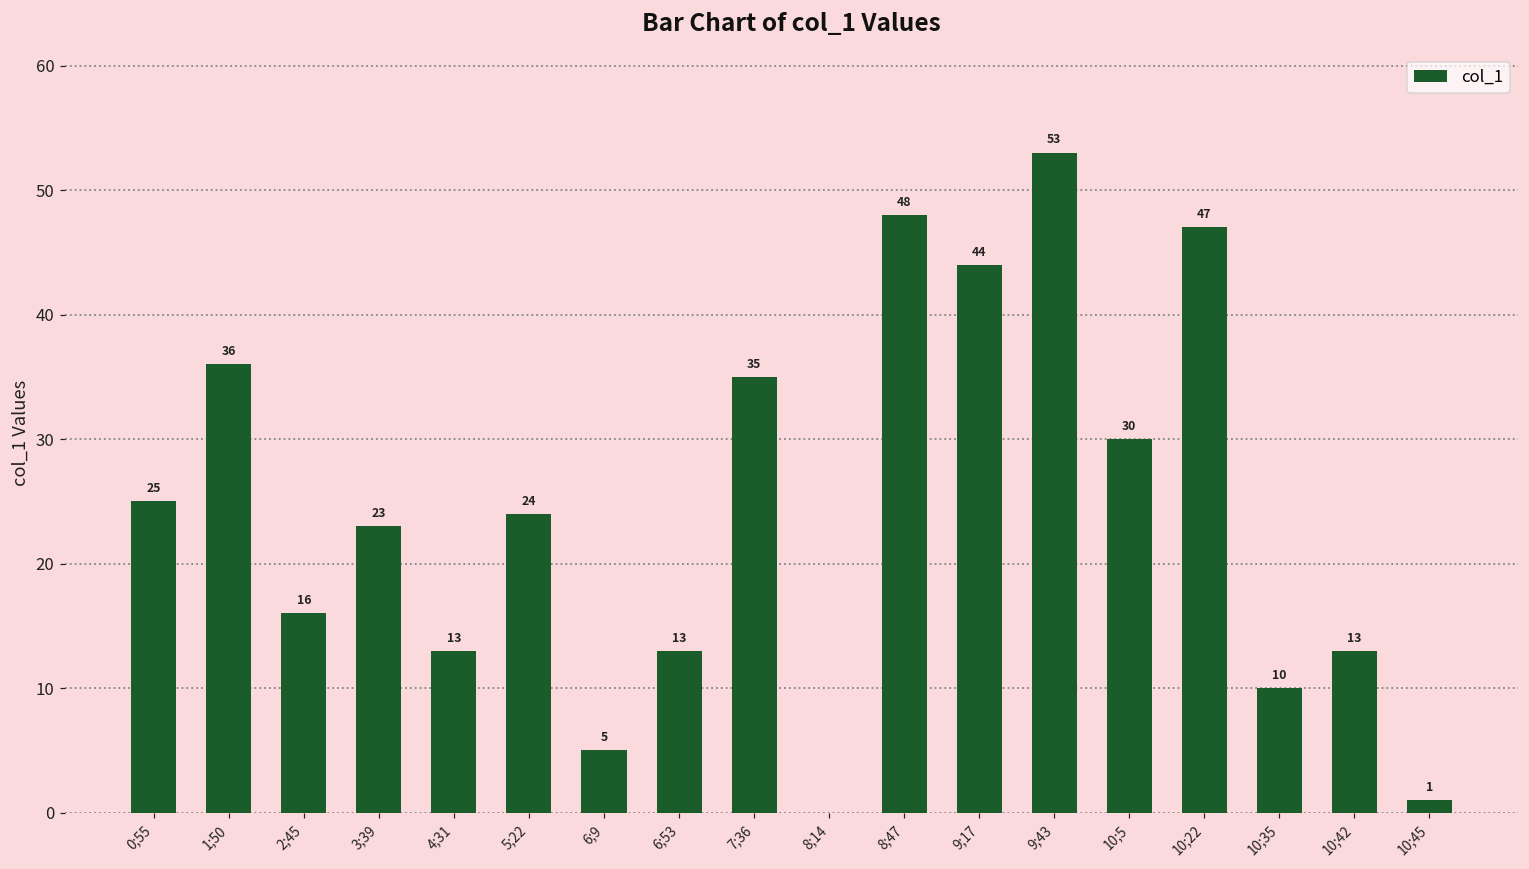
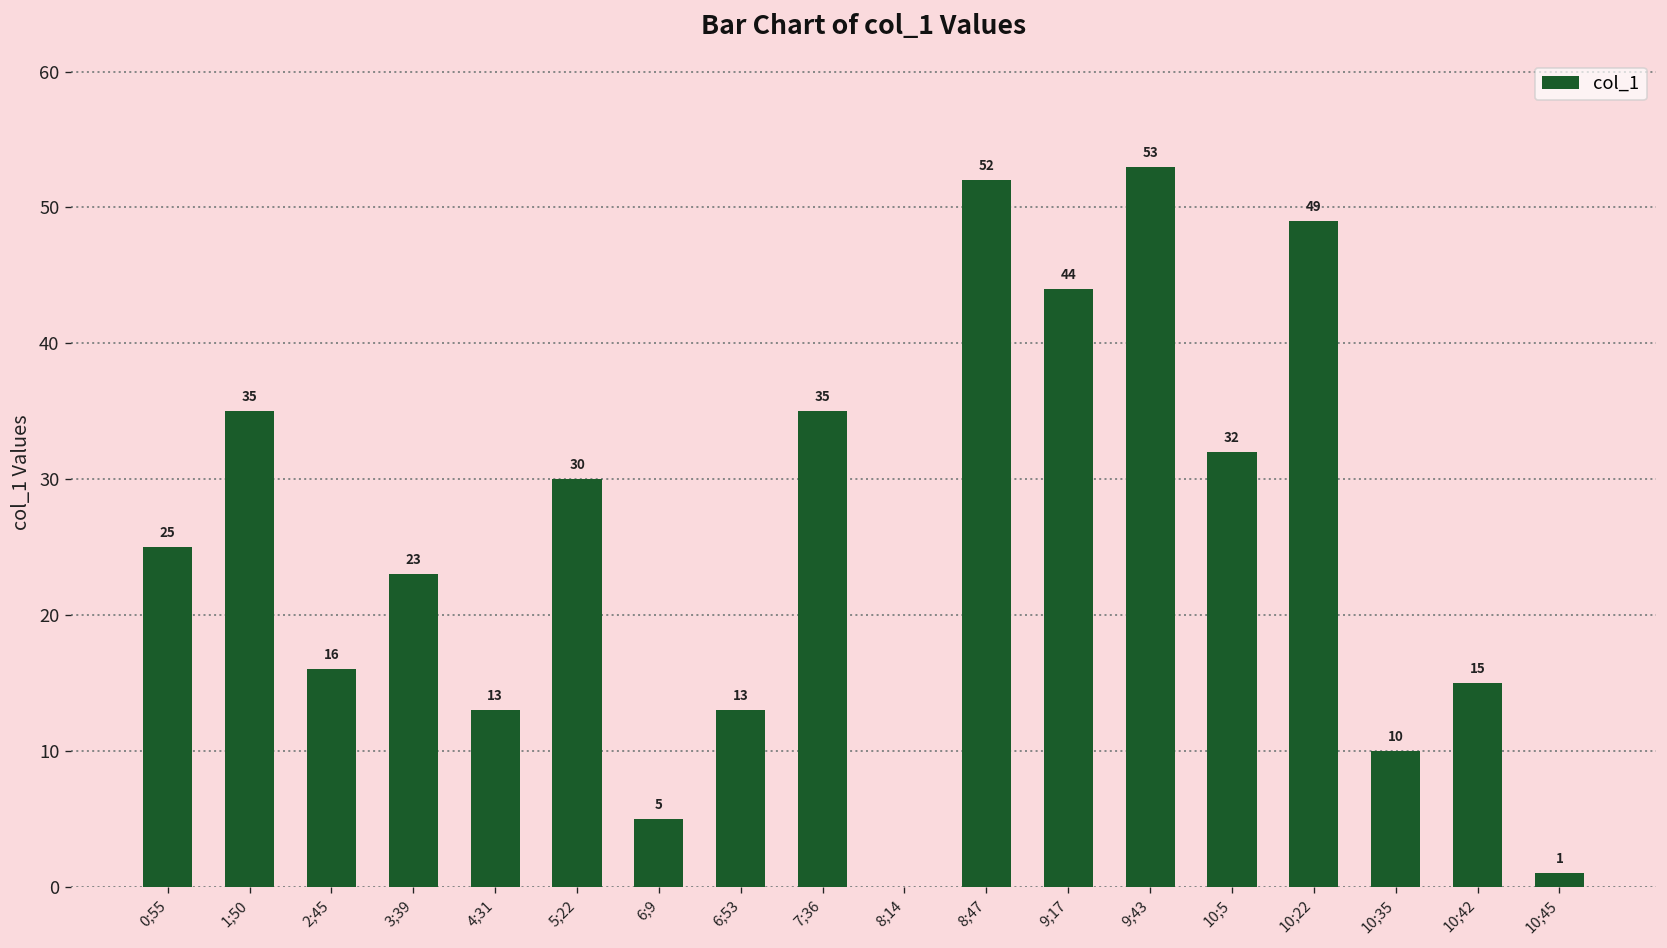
  {
    "0;55": 25,
-   "1;50": 36,
+   "1;50": 35,
    "2;45": 16,
    "3;39": 23,
    "4;31": 13,
-   "5;22": 24,
+   "5;22": 30,
    "6;9": 5,
    "6;53": 13,
    "7;36": 35,
-   "8;47": 48,
+   "8;47": 52,
    "9;17": 44,
    "9;43": 53,
-   "10;5": 30,
-   "10;22": 47,
+   "10;5": 32,
+   "10;22": 49,
    "10;35": 10,
-   "10;42": 13,
+   "10;42": 15,
    "10;45": 1
  }
